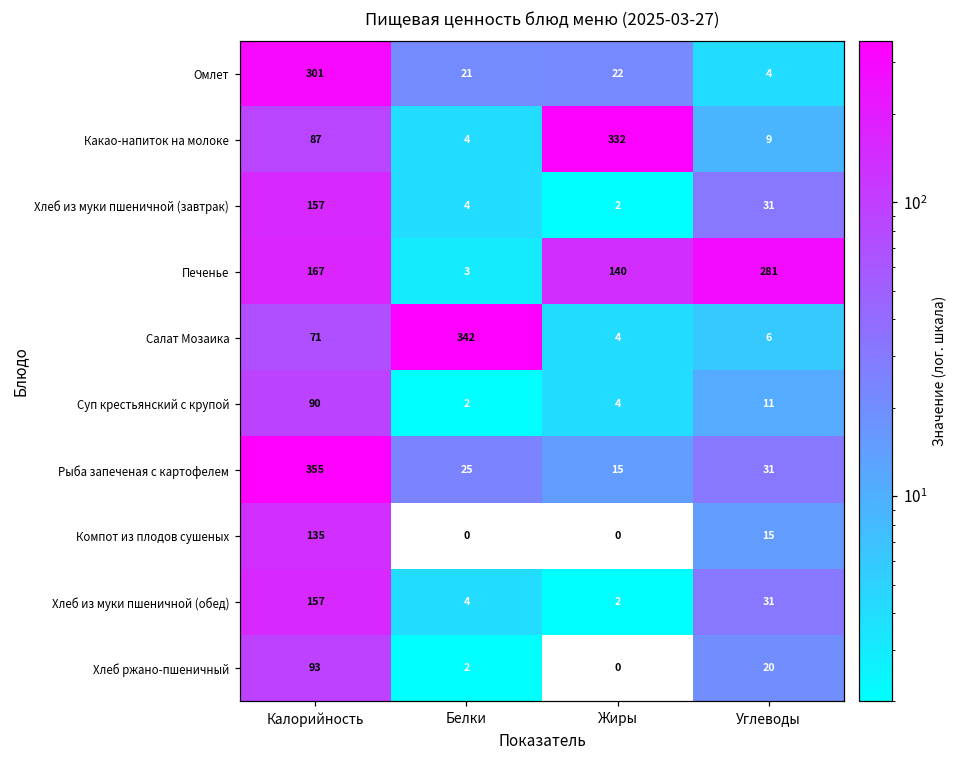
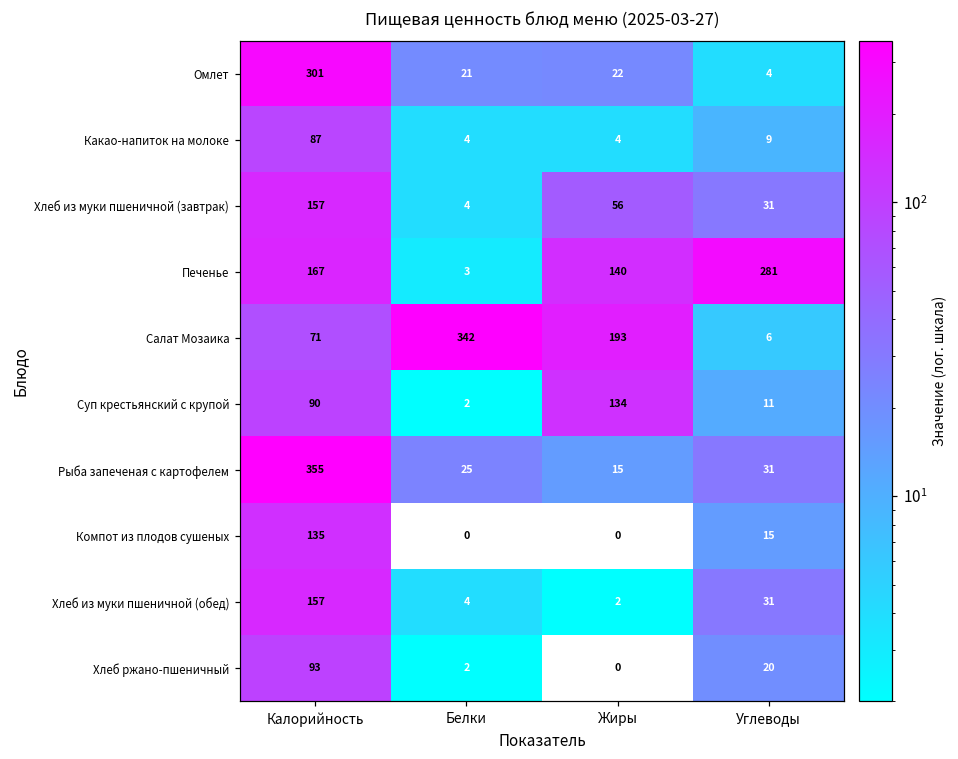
  {
    "Омлет": {
      "Калорийность": 301,
      "Белки": 21,
      "Жиры": 22,
      "Углеводы": 4
    },
    "Какао-напиток на молоке": {
      "Калорийность": 87,
      "Белки": 4,
-     "Жиры": 332,
+     "Жиры": 4,
      "Углеводы": 9
    },
    "Хлеб из муки пшеничной (завтрак)": {
      "Калорийность": 157,
      "Белки": 4,
-     "Жиры": 2,
+     "Жиры": 56,
      "Углеводы": 31
    },
    "Печенье": {
      "Калорийность": 167,
      "Белки": 3,
      "Жиры": 140,
      "Углеводы": 281
    },
    "Салат Мозаика": {
      "Калорийность": 71,
      "Белки": 342,
-     "Жиры": 4,
+     "Жиры": 193,
      "Углеводы": 6
    },
    "Суп крестьянский с крупой": {
      "Калорийность": 90,
      "Белки": 2,
-     "Жиры": 4,
+     "Жиры": 134,
      "Углеводы": 11
    },
    "Рыба запеченая с картофелем": {
      "Калорийность": 355,
      "Белки": 25,
      "Жиры": 15,
      "Углеводы": 31
    },
    "Компот из плодов сушеных": {
      "Калорийность": 135,
      "Белки": 0,
      "Жиры": 0,
      "Углеводы": 15
    },
    "Хлеб из муки пшеничной (обед)": {
      "Калорийность": 157,
      "Белки": 4,
      "Жиры": 2,
      "Углеводы": 31
    },
    "Хлеб ржано-пшеничный": {
      "Калорийность": 93,
      "Белки": 2,
      "Жиры": 0,
      "Углеводы": 20
    }
  }
